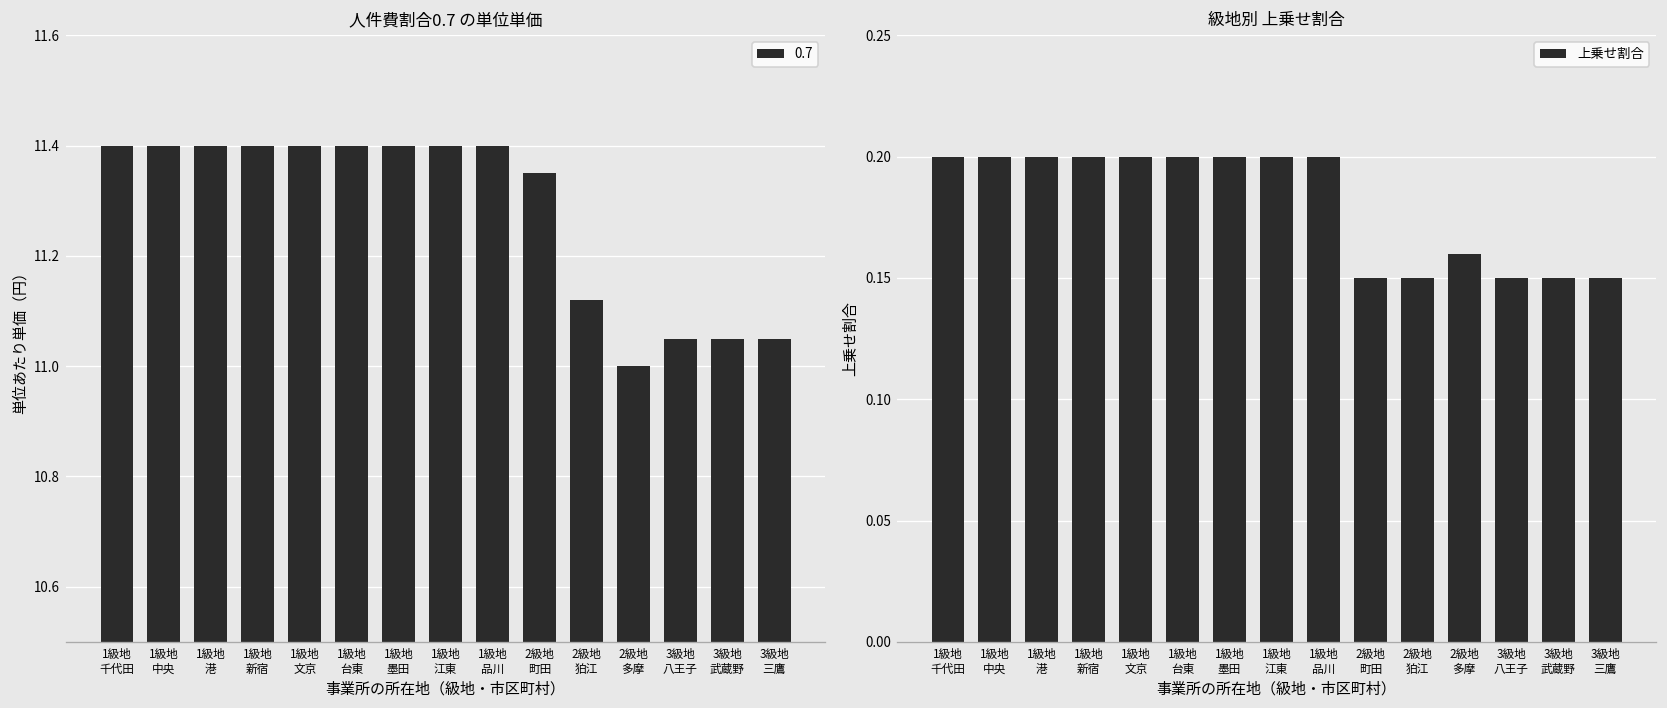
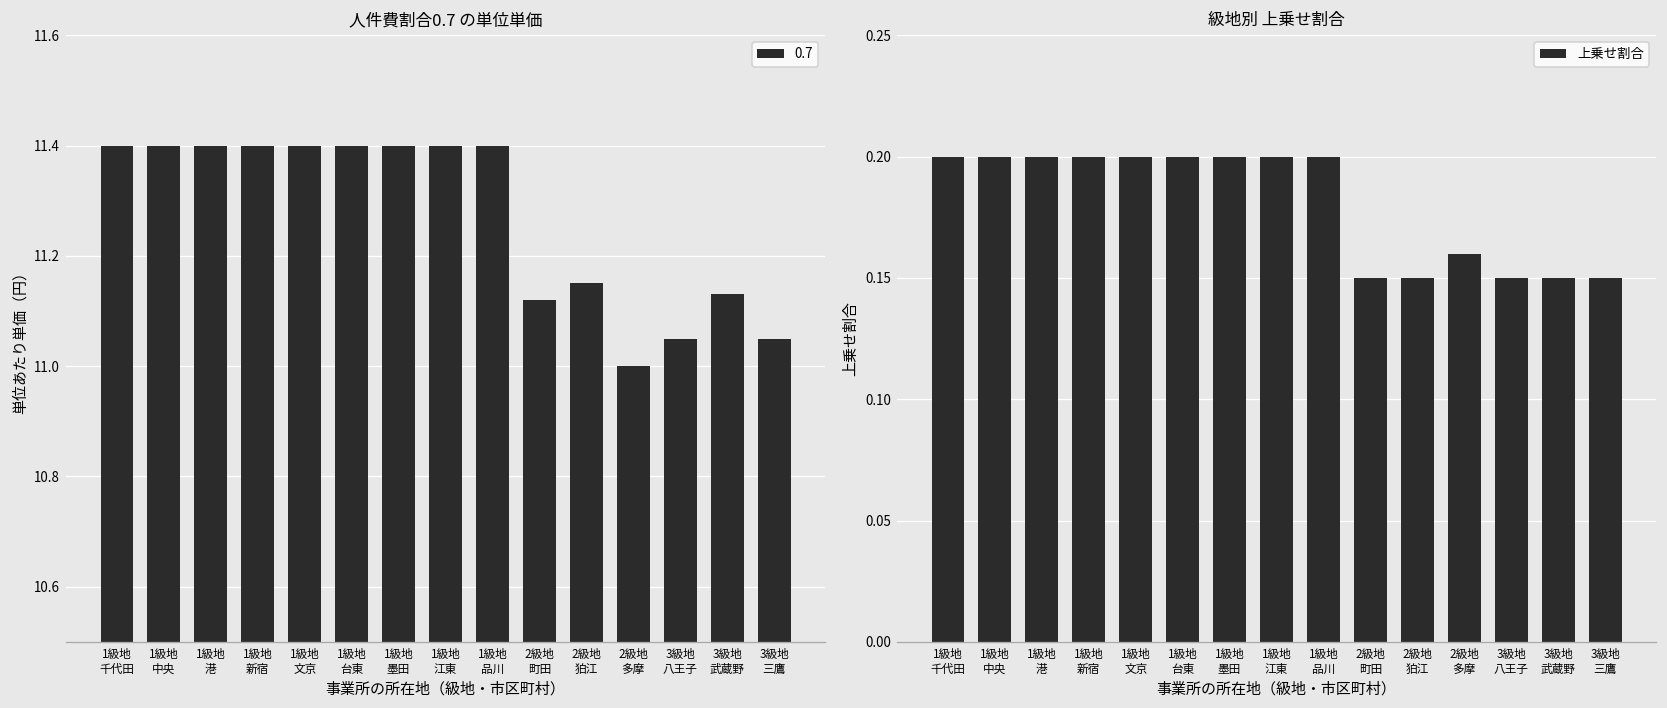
  {
    "人件費割合0.7 の単位単価": {
      "1級地 千代田": 11.40,
      "1級地 中央": 11.40,
      "1級地 港": 11.40,
      "1級地 新宿": 11.40,
      "1級地 文京": 11.40,
      "1級地 台東": 11.40,
      "1級地 墨田": 11.40,
      "1級地 江東": 11.40,
      "1級地 品川": 11.40,
-     "2級地 町田": 11.35,
-     "2級地 狛江": 11.12,
+     "2級地 町田": 11.12,
+     "2級地 狛江": 11.15,
      "2級地 多摩": 11.00,
      "3級地 八王子": 11.05,
-     "3級地 武蔵野": 11.05,
+     "3級地 武蔵野": 11.13,
      "3級地 三鷹": 11.05
    },
    "級地別 上乗せ割合": {
      "1級地 千代田": 0.200,
      "1級地 中央": 0.200,
      "1級地 港": 0.200,
      "1級地 新宿": 0.200,
      "1級地 文京": 0.200,
      "1級地 台東": 0.200,
      "1級地 墨田": 0.200,
      "1級地 江東": 0.200,
      "1級地 品川": 0.200,
      "2級地 町田": 0.150,
      "2級地 狛江": 0.150,
      "2級地 多摩": 0.160,
      "3級地 八王子": 0.150,
      "3級地 武蔵野": 0.150,
      "3級地 三鷹": 0.150
    }
  }
